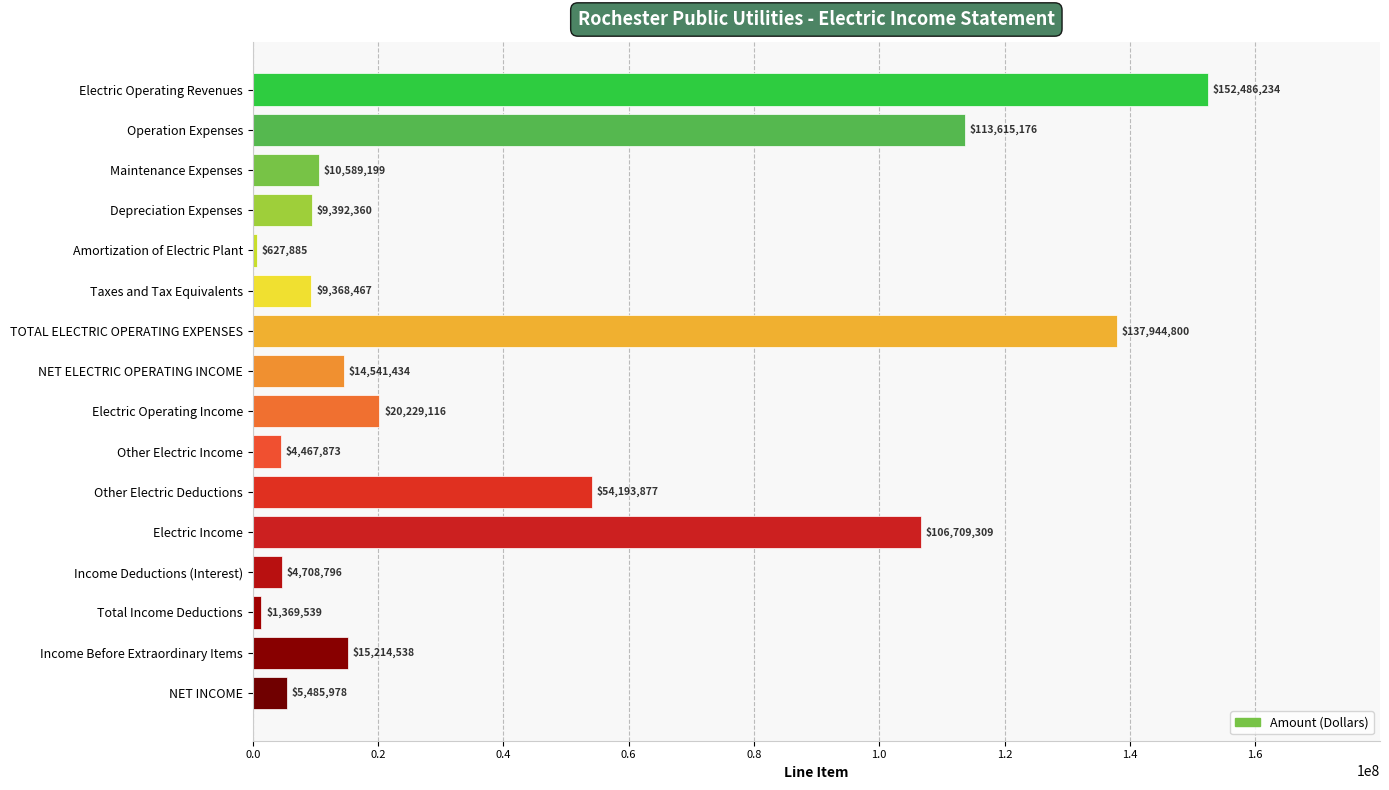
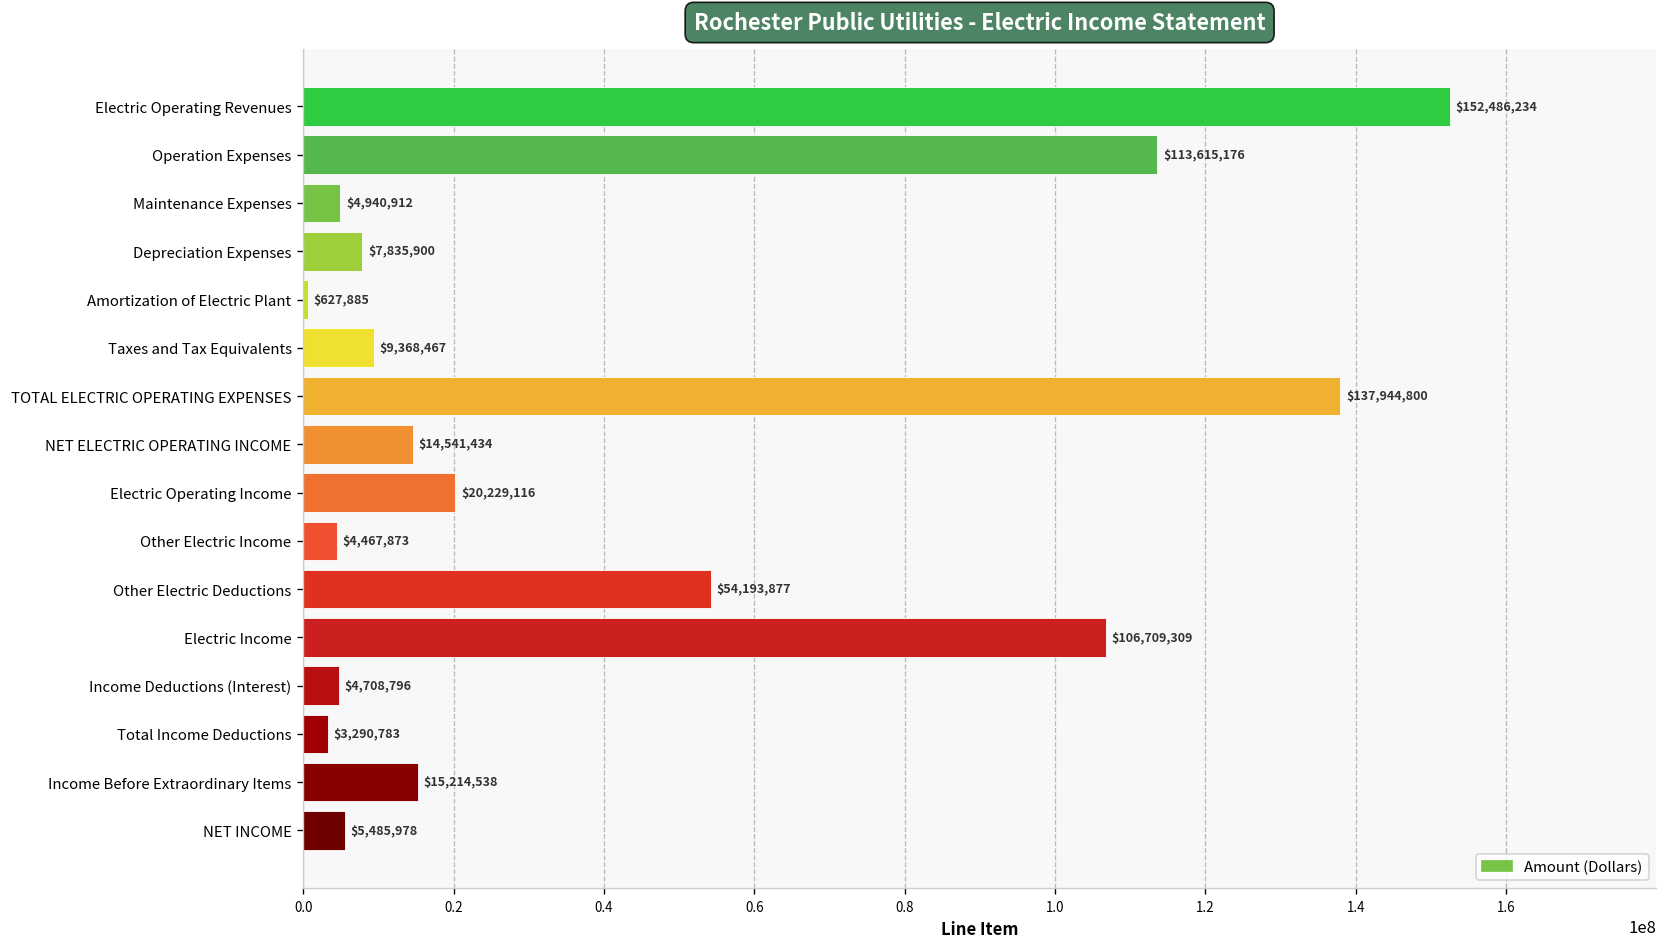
  {
    "Electric Operating Revenues": "$152,486,234",
    "Operation Expenses": "$113,615,176",
-   "Maintenance Expenses": "$10,589,199",
-   "Depreciation Expenses": "$9,392,360",
+   "Maintenance Expenses": "$4,940,912",
+   "Depreciation Expenses": "$7,835,900",
    "Amortization of Electric Plant": "$627,885",
    "Taxes and Tax Equivalents": "$9,368,467",
    "TOTAL ELECTRIC OPERATING EXPENSES": "$137,944,800",
    "NET ELECTRIC OPERATING INCOME": "$14,541,434",
    "Electric Operating Income": "$20,229,116",
    "Other Electric Income": "$4,467,873",
    "Other Electric Deductions": "$54,193,877",
    "Electric Income": "$106,709,309",
    "Income Deductions (Interest)": "$4,708,796",
-   "Total Income Deductions": "$1,369,539",
+   "Total Income Deductions": "$3,290,783",
    "Income Before Extraordinary Items": "$15,214,538",
    "NET INCOME": "$5,485,978"
  }
